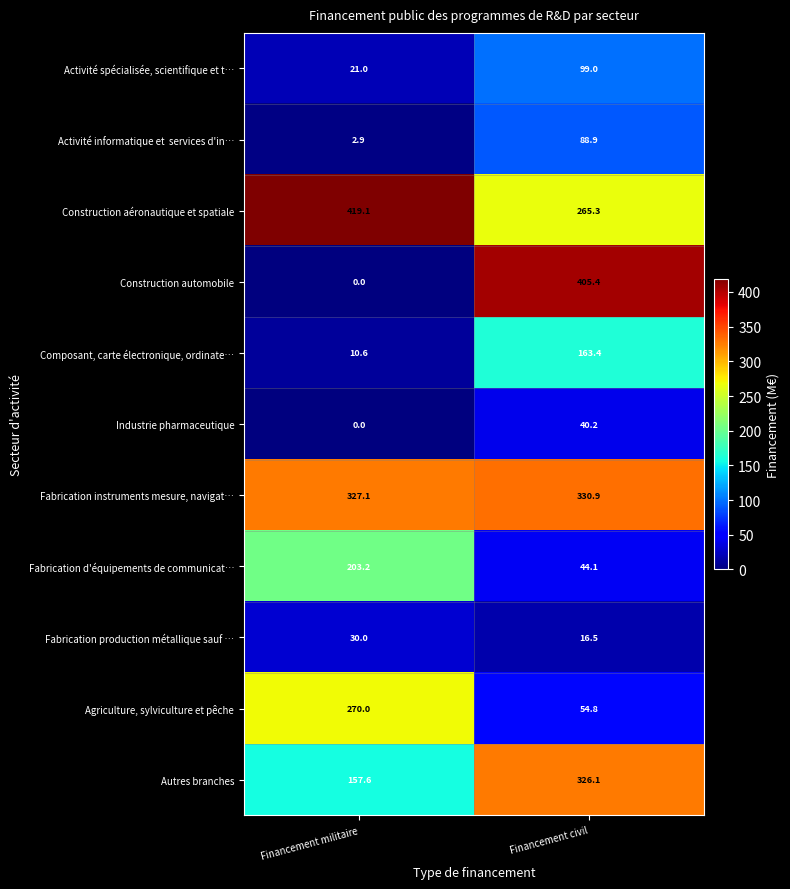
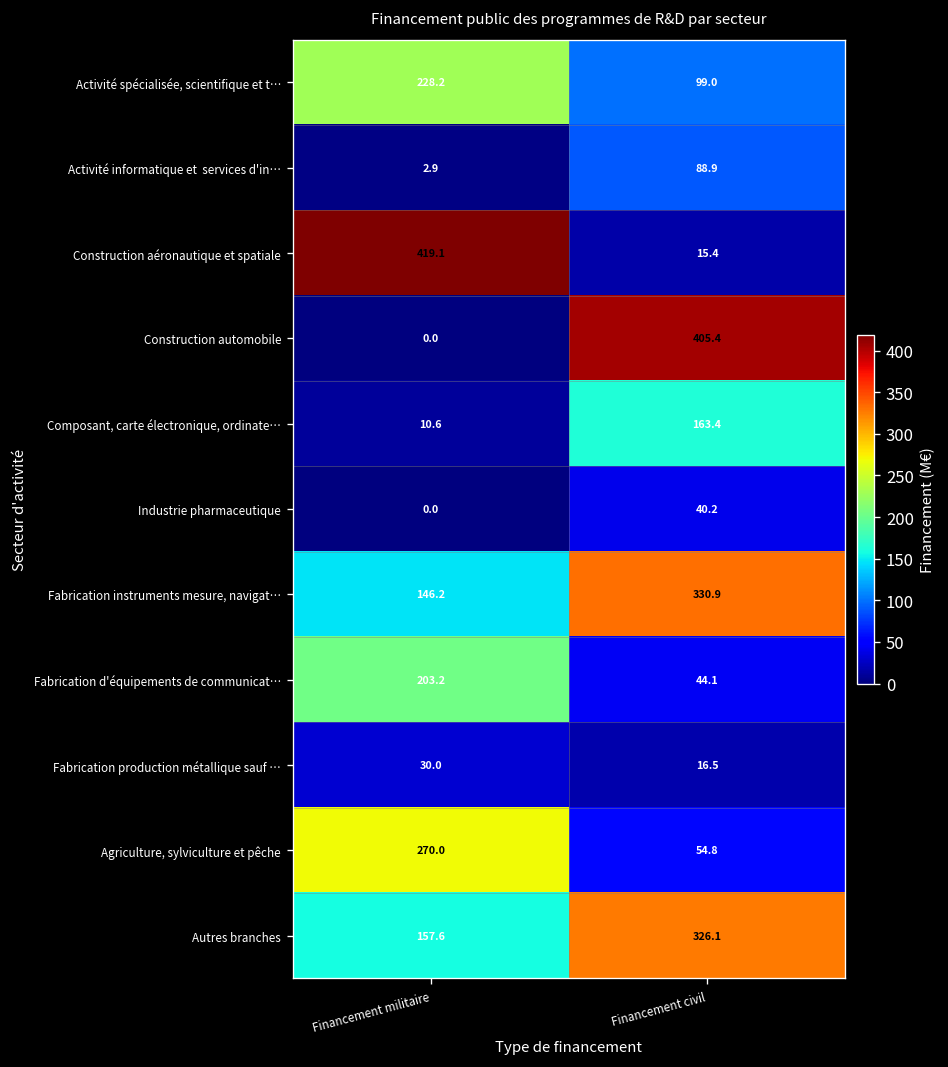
  {
    "Activité spécialisée, scientifique et t…": {
-     "Financement militaire": 21.0,
+     "Financement militaire": 228.2,
      "Financement civil": 99.0
    },
    "Activité informatique et services d'in…": {
      "Financement militaire": 2.9,
      "Financement civil": 88.9
    },
    "Construction aéronautique et spatiale": {
      "Financement militaire": 419.1,
-     "Financement civil": 265.3
+     "Financement civil": 15.4
    },
    "Construction automobile": {
      "Financement militaire": 0.0,
      "Financement civil": 405.4
    },
    "Composant, carte électronique, ordinate…": {
      "Financement militaire": 10.6,
      "Financement civil": 163.4
    },
    "Industrie pharmaceutique": {
      "Financement militaire": 0.0,
      "Financement civil": 40.2
    },
    "Fabrication instruments mesure, navigat…": {
-     "Financement militaire": 327.1,
+     "Financement militaire": 146.2,
      "Financement civil": 330.9
    },
    "Fabrication d'équipements de communicat…": {
      "Financement militaire": 203.2,
      "Financement civil": 44.1
    },
    "Fabrication production métallique sauf …": {
      "Financement militaire": 30.0,
      "Financement civil": 16.5
    },
    "Agriculture, sylviculture et pêche": {
      "Financement militaire": 270.0,
      "Financement civil": 54.8
    },
    "Autres branches": {
      "Financement militaire": 157.6,
      "Financement civil": 326.1
    }
  }
